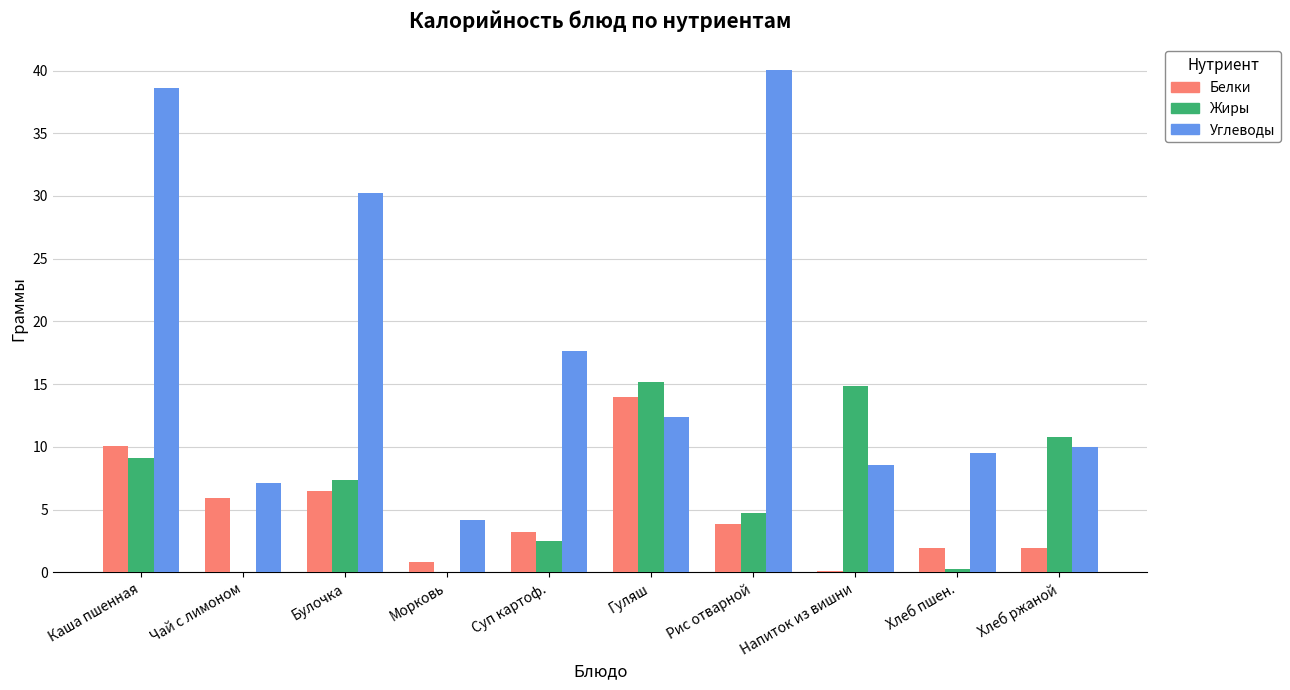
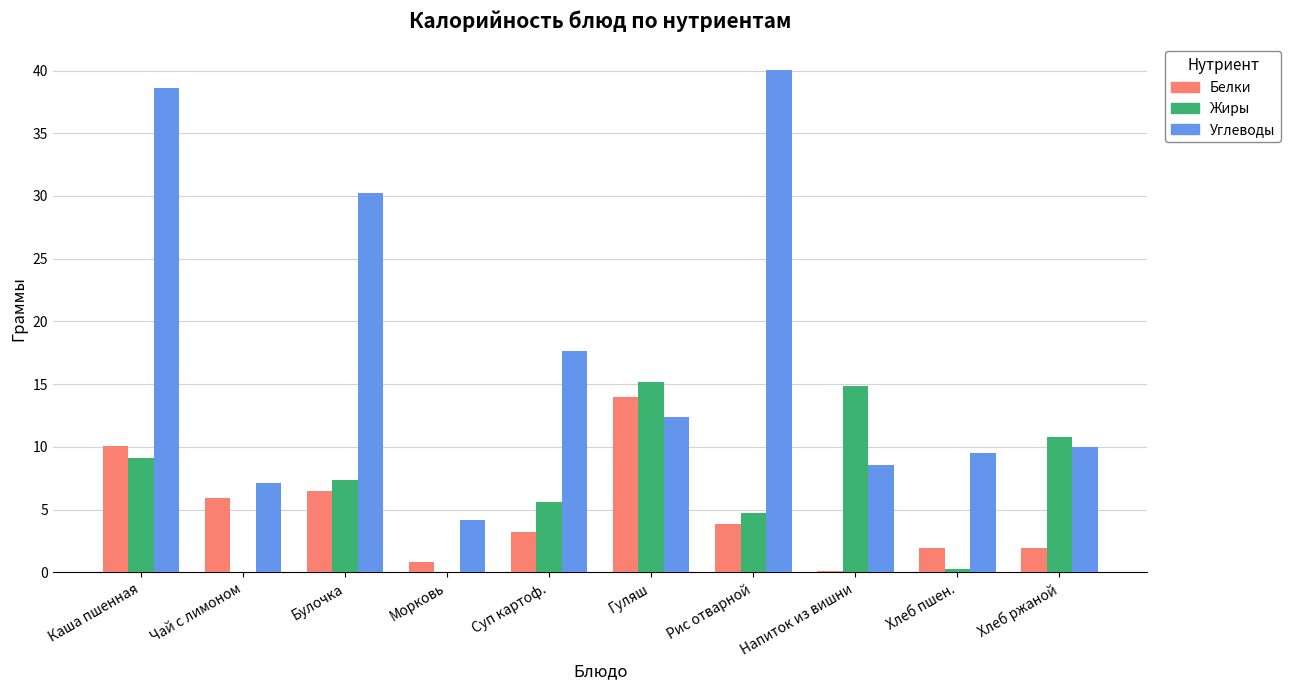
  {
    "Белки": {
      "Каша пшенная": 10.1,
      "Чай с лимоном": 5.9,
      "Булочка": 6.5,
      "Морковь": 0.8,
      "Суп картоф.": 3.2,
      "Гуляш": 14.0,
      "Рис отварной": 3.9,
      "Хлеб пшен.": 2.0,
      "Хлеб ржаной": 2.0
    },
    "Жиры": {
      "Каша пшенная": 9.1,
      "Чай с лимоном": 0.0,
      "Булочка": 7.4,
-     "Суп картоф.": 2.5,
+     "Суп картоф.": 5.6,
      "Гуляш": 15.1,
      "Рис отварной": 4.7,
      "Напиток из вишни": 14.9,
      "Хлеб пшен.": 0.3,
      "Хлеб ржаной": 10.8
    },
    "Углеводы": {
      "Каша пшенная": 38.6,
      "Чай с лимоном": 7.1,
      "Булочка": 30.3,
      "Морковь": 4.2,
      "Суп картоф.": 17.7,
      "Гуляш": 12.4,
      "Рис отварной": 40.1,
      "Напиток из вишни": 8.6,
      "Хлеб пшен.": 9.5,
      "Хлеб ржаной": 10.0
    }
  }
